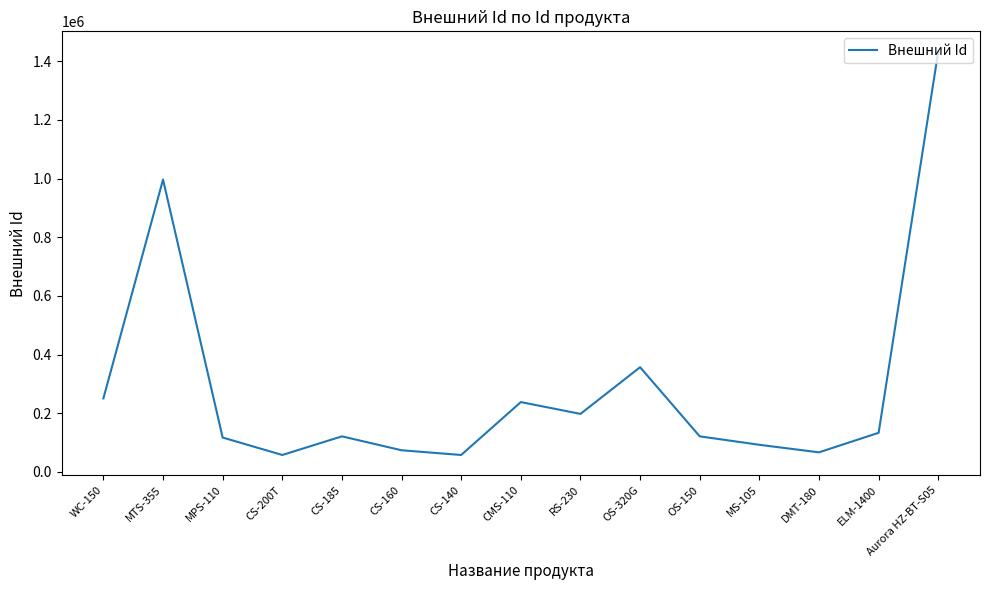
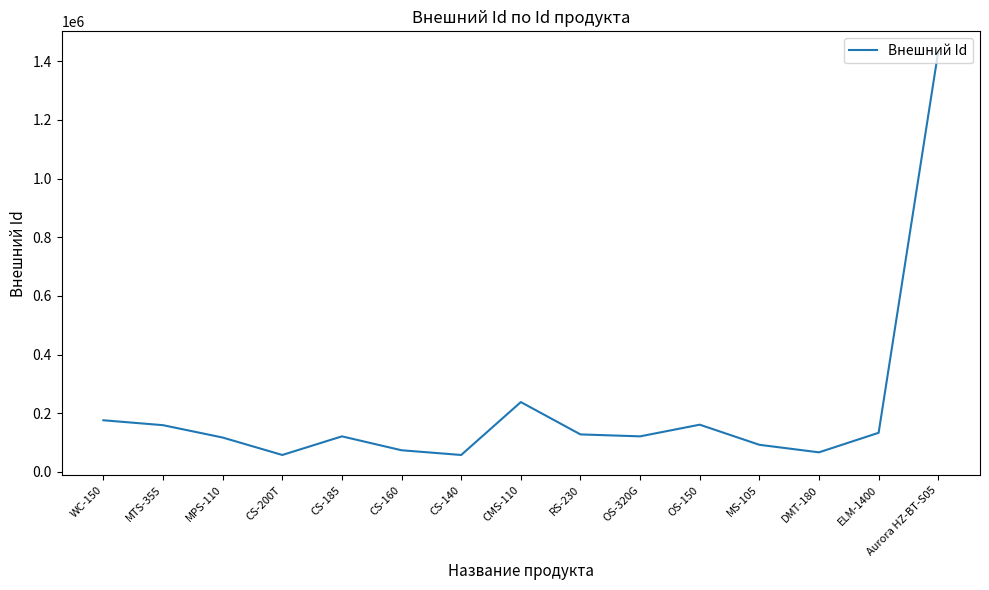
  {
-   "WC-150": 250000,
-   "MTS-355": 1000000,
+   "WC-150": 180000,
+   "MTS-355": 160000,
    "MPS-110": 120000,
    "CS-200T": 60000,
    "CS-185": 120000,
    "CS-160": 70000,
    "CS-140": 60000,
    "CMS-110": 240000,
-   "RS-230": 200000,
-   "OS-320G": 360000,
-   "OS-150": 120000,
+   "RS-230": 130000,
+   "OS-320G": 120000,
+   "OS-150": 160000,
    "MS-105": 90000,
    "DMT-180": 70000,
    "ELM-1400": 130000
  }
